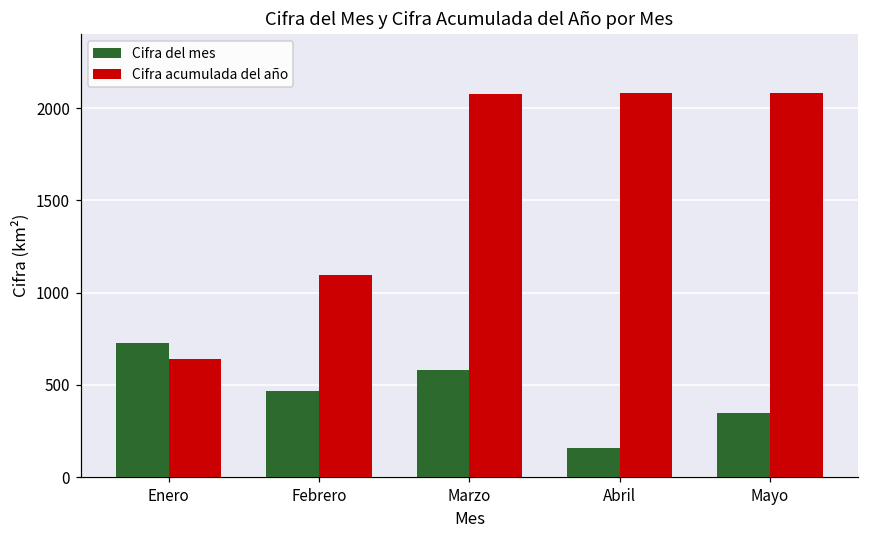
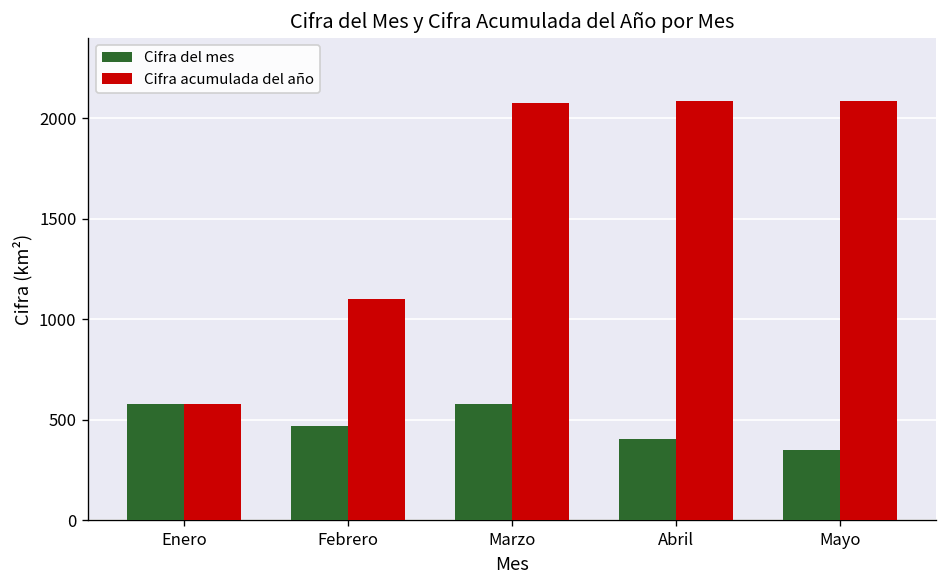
  {
    "Cifra del mes": {
-     "Enero": 730,
+     "Enero": 580,
      "Febrero": 470,
      "Marzo": 580,
-     "Abril": 160,
+     "Abril": 400,
      "Mayo": 350
    },
    "Cifra acumulada del año": {
-     "Enero": 640,
+     "Enero": 580,
      "Febrero": 1100,
      "Marzo": 2080,
      "Abril": 2080,
      "Mayo": 2080
    }
  }
